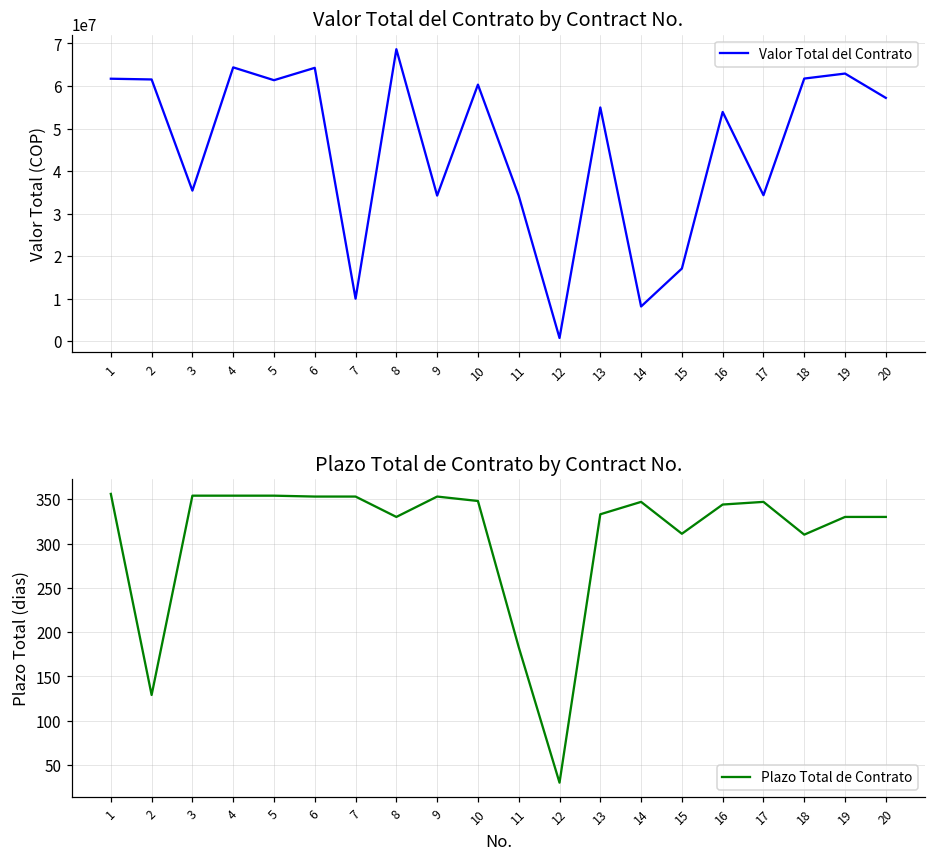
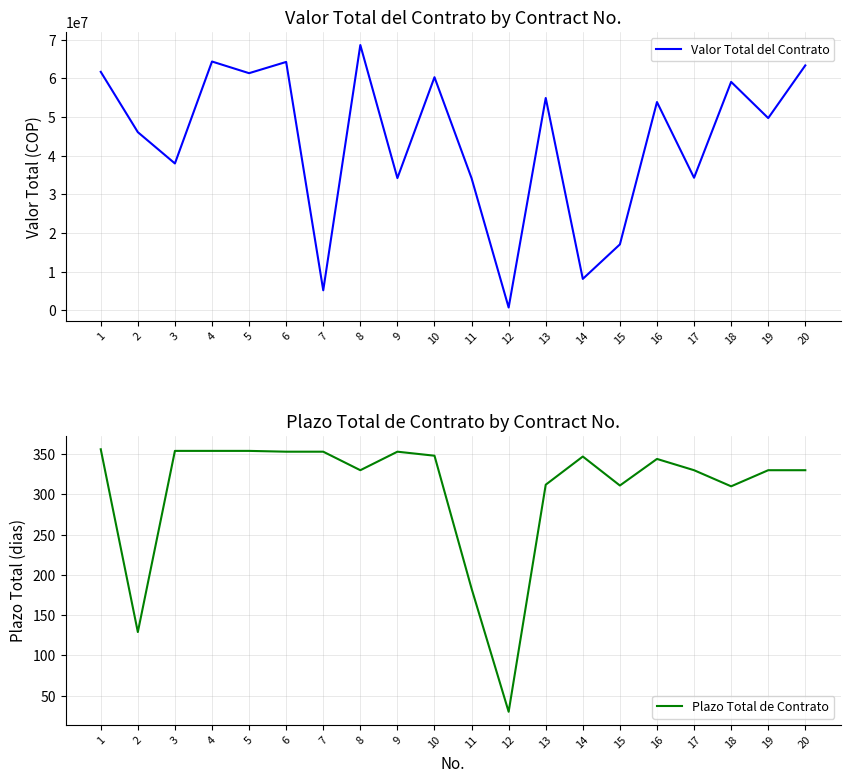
  {
    "Valor Total del Contrato by Contract No.": {
      "1": 62000000,
-     "2": 62000000,
-     "3": 35000000,
+     "2": 46000000,
+     "3": 38000000,
      "4": 64000000,
      "5": 61000000,
      "6": 64000000,
-     "7": 10000000,
+     "7": 5000000,
      "8": 69000000,
      "9": 34000000,
      "10": 60000000,
      "11": 34000000,
      "12": 1000000,
      "13": 55000000,
      "14": 8000000,
      "15": 17000000,
      "16": 54000000,
      "17": 34000000,
-     "18": 62000000,
-     "19": 63000000,
-     "20": 57000000
+     "18": 59000000,
+     "19": 50000000,
+     "20": 63000000
    },
    "Plazo Total de Contrato by Contract No.": {
      "1": 360,
      "2": 130,
      "3": 350,
      "4": 350,
      "5": 350,
      "6": 350,
      "7": 350,
      "8": 330,
      "9": 350,
      "10": 350,
      "11": 180,
      "12": 30,
-     "13": 330,
+     "13": 310,
      "14": 350,
      "15": 310,
      "16": 340,
-     "17": 350,
+     "17": 330,
      "18": 310,
      "19": 330,
      "20": 330
    }
  }
